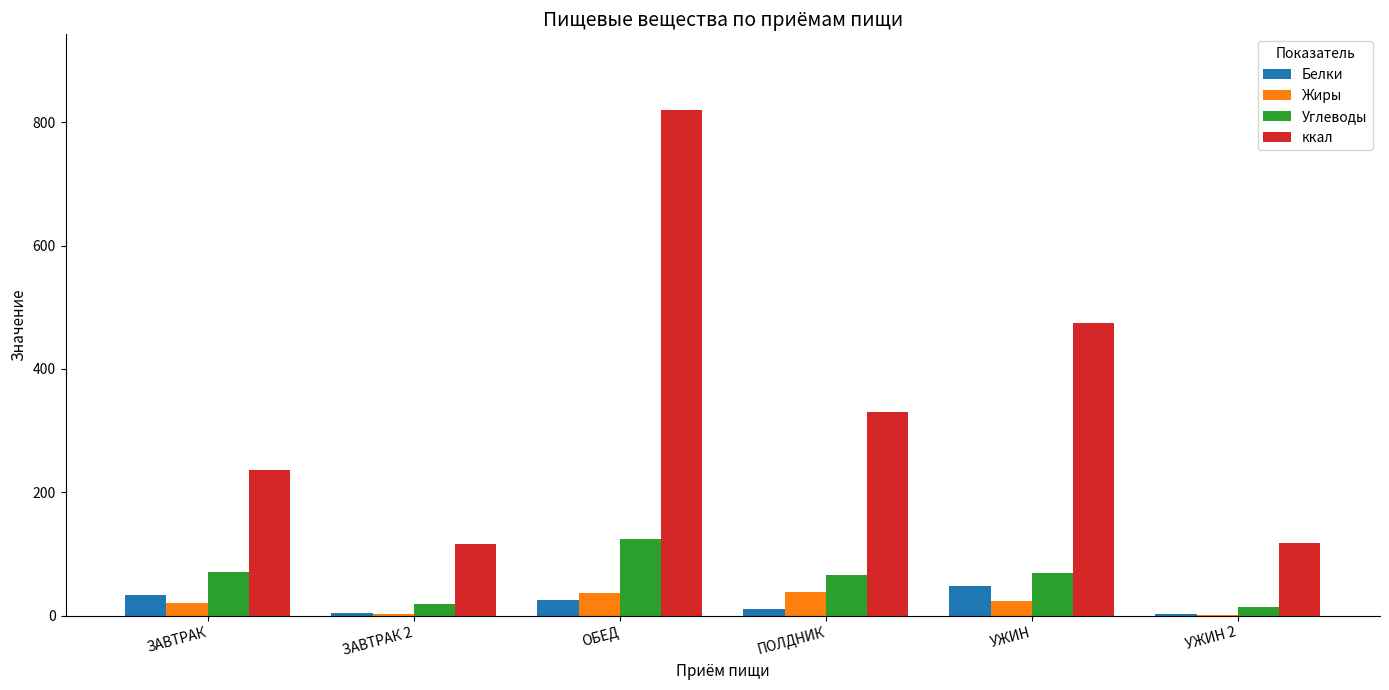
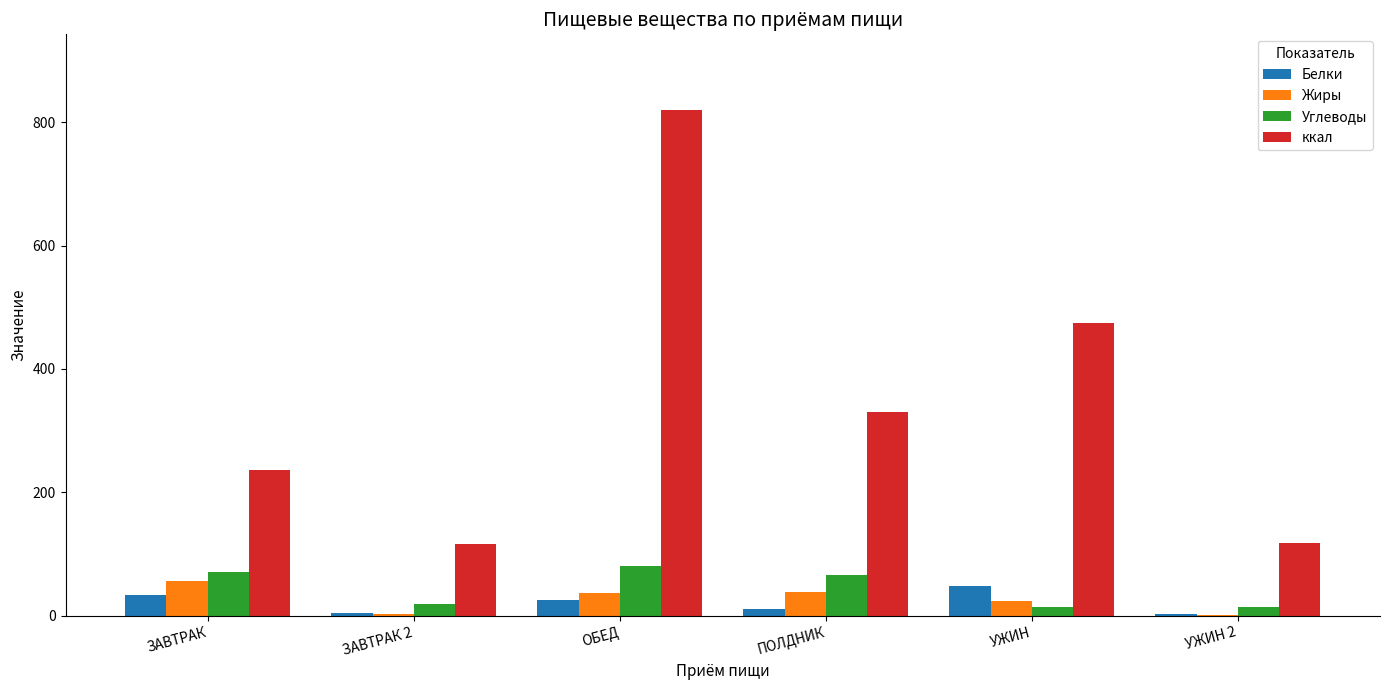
  {
    "Белки": {
      "ЗАВТРАК": 30,
      "ОБЕД": 30,
      "ПОЛДНИК": 10,
      "УЖИН": 50
    },
    "Жиры": {
-     "ЗАВТРАК": 20,
+     "ЗАВТРАК": 60,
      "ОБЕД": 40,
      "ПОЛДНИК": 40,
      "УЖИН": 20
    },
    "Углеводы": {
      "ЗАВТРАК": 70,
      "ЗАВТРАК 2": 20,
-     "ОБЕД": 120,
+     "ОБЕД": 80,
      "ПОЛДНИК": 70,
-     "УЖИН": 70,
+     "УЖИН": 10,
      "УЖИН 2": 10
    },
    "ккал": {
      "ЗАВТРАК": 240,
      "ЗАВТРАК 2": 120,
      "ОБЕД": 820,
      "ПОЛДНИК": 330,
      "УЖИН": 470,
      "УЖИН 2": 120
    }
  }
